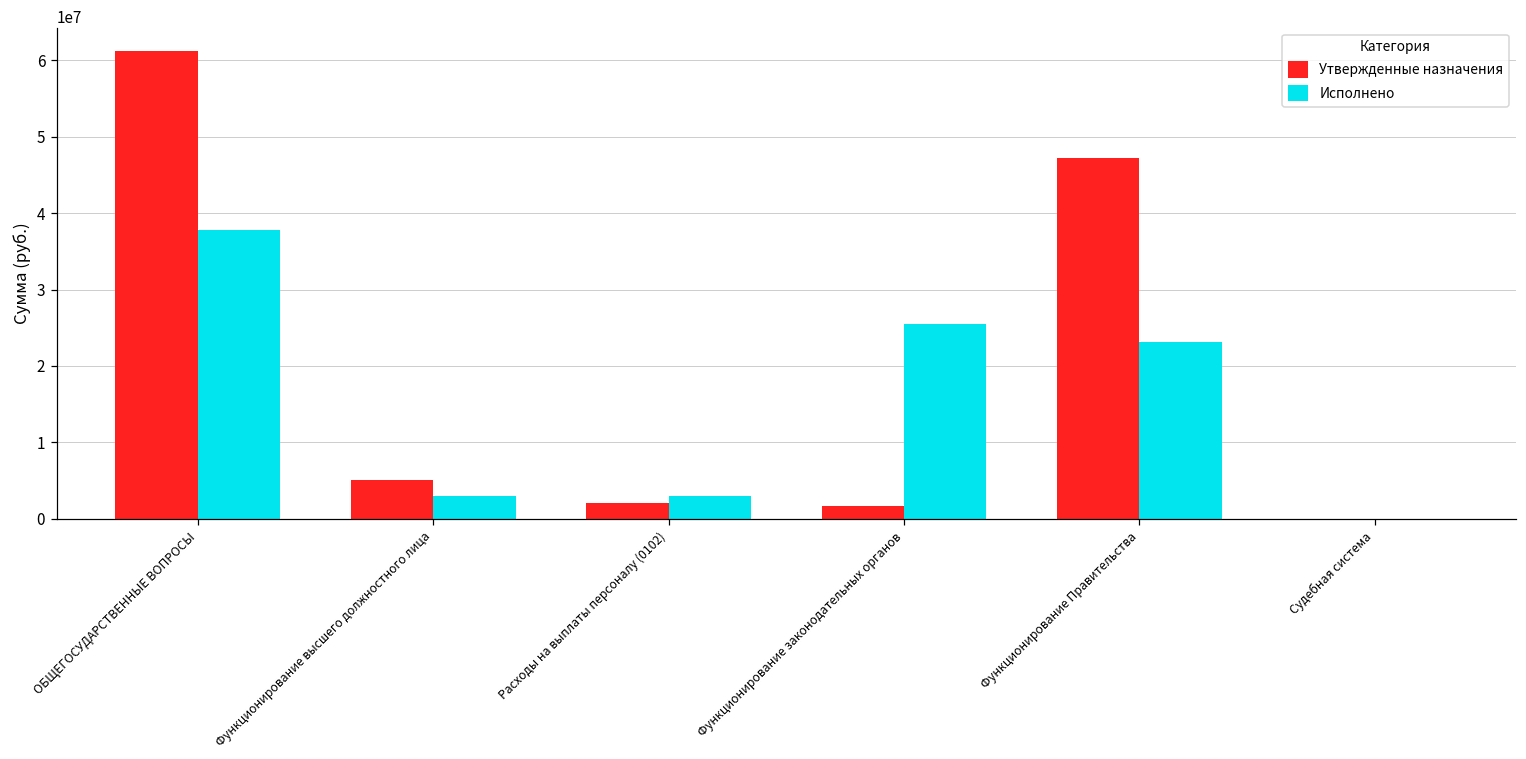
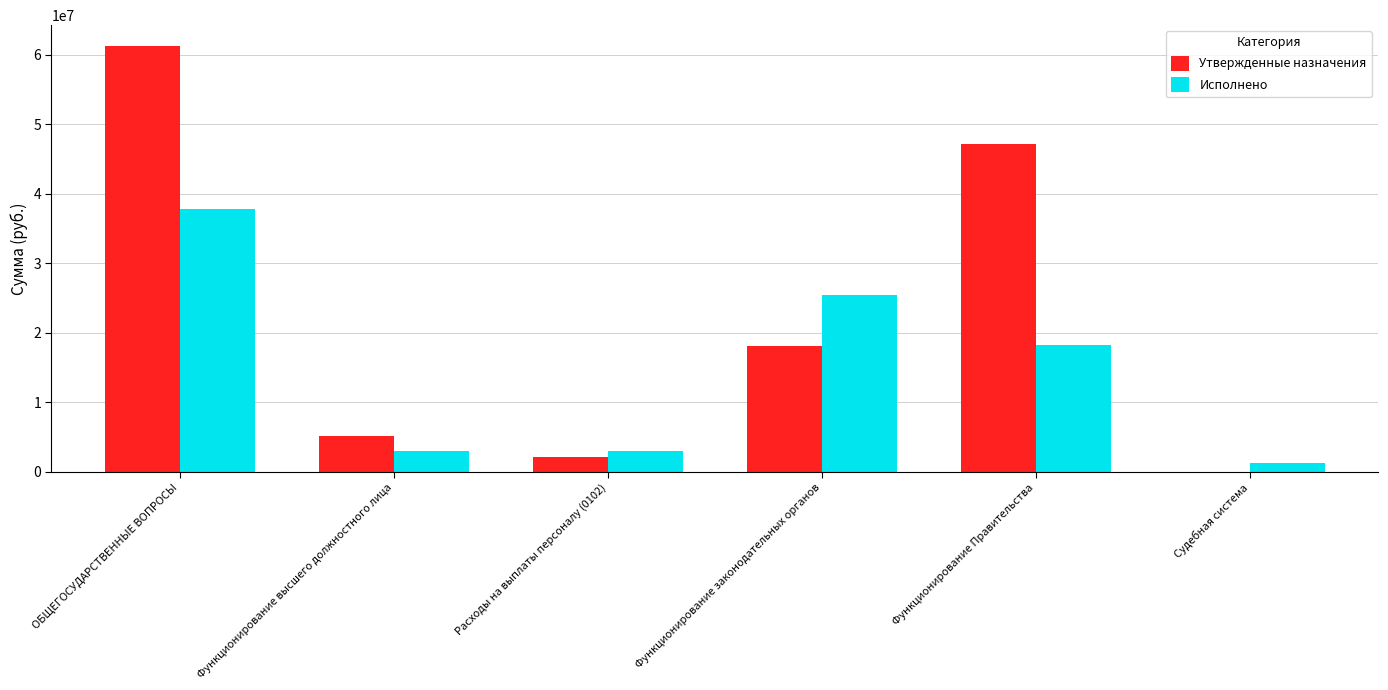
  {
    "Утвержденные назначения": {
      "ОБЩЕГОСУДАРСТВЕННЫЕ ВОПРОСЫ": 61000000,
      "Функционирование высшего должностного лица": 5000000,
      "Расходы на выплаты персоналу (0102)": 2000000,
-     "Функционирование законодательных органов": 2000000,
+     "Функционирование законодательных органов": 18000000,
      "Функционирование Правительства": 47000000
    },
    "Исполнено": {
      "ОБЩЕГОСУДАРСТВЕННЫЕ ВОПРОСЫ": 38000000,
      "Функционирование высшего должностного лица": 3000000,
      "Расходы на выплаты персоналу (0102)": 3000000,
      "Функционирование законодательных органов": 25000000,
-     "Функционирование Правительства": 23000000,
-     "Судебная система": 0
+     "Функционирование Правительства": 18000000,
+     "Судебная система": 1000000
    }
  }
